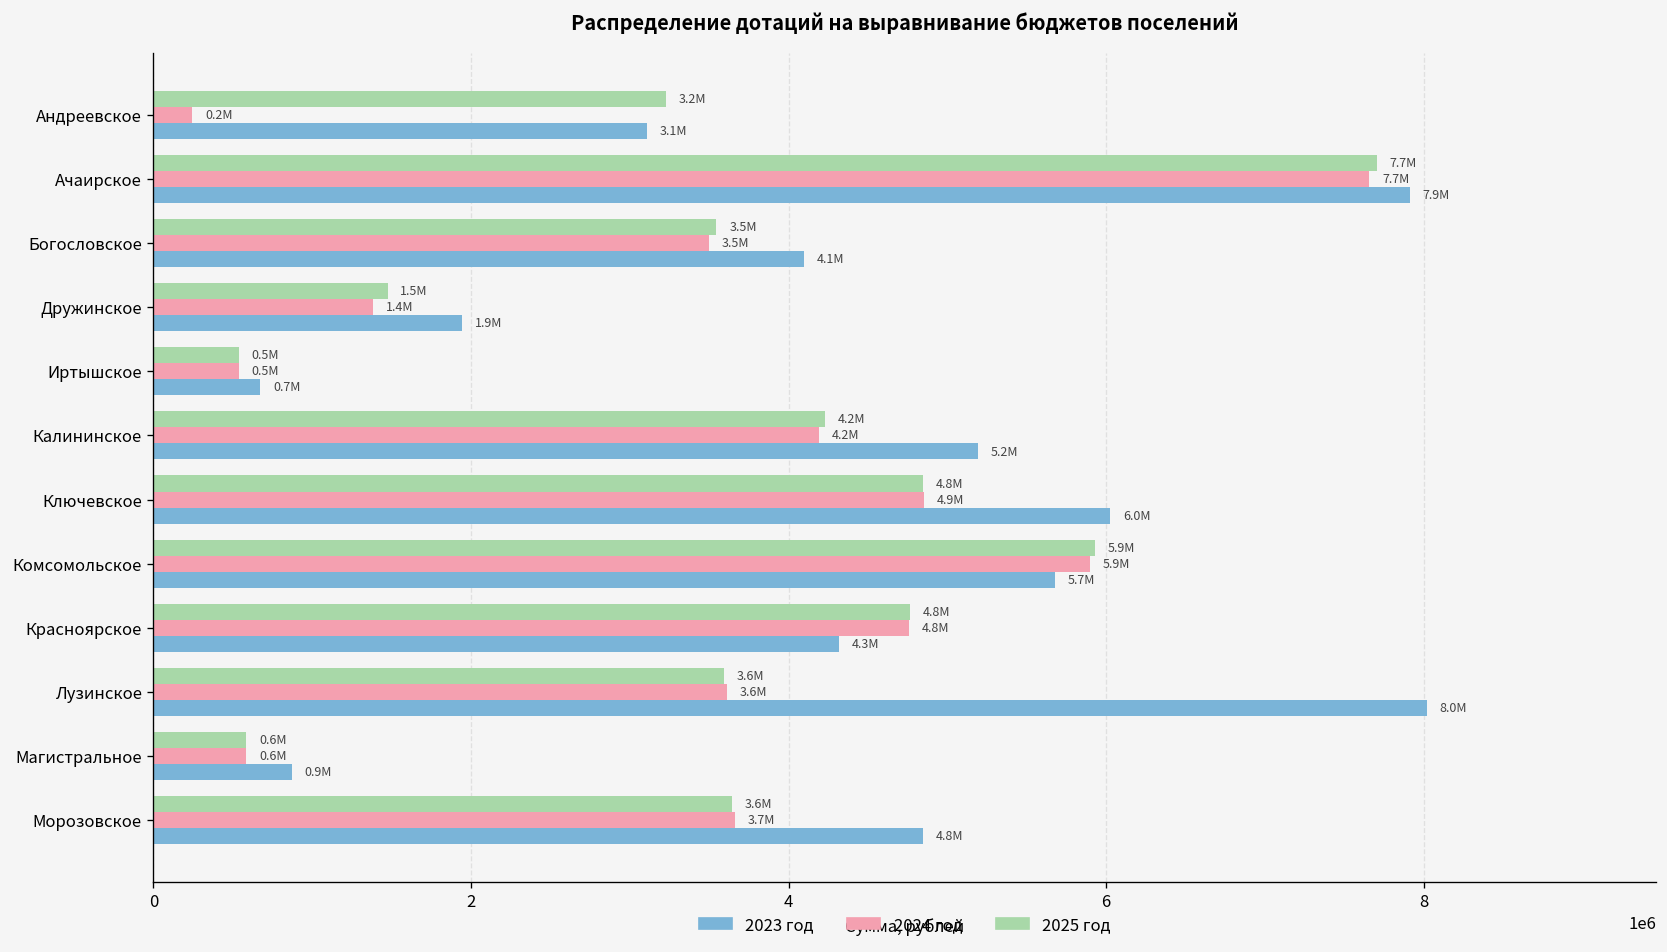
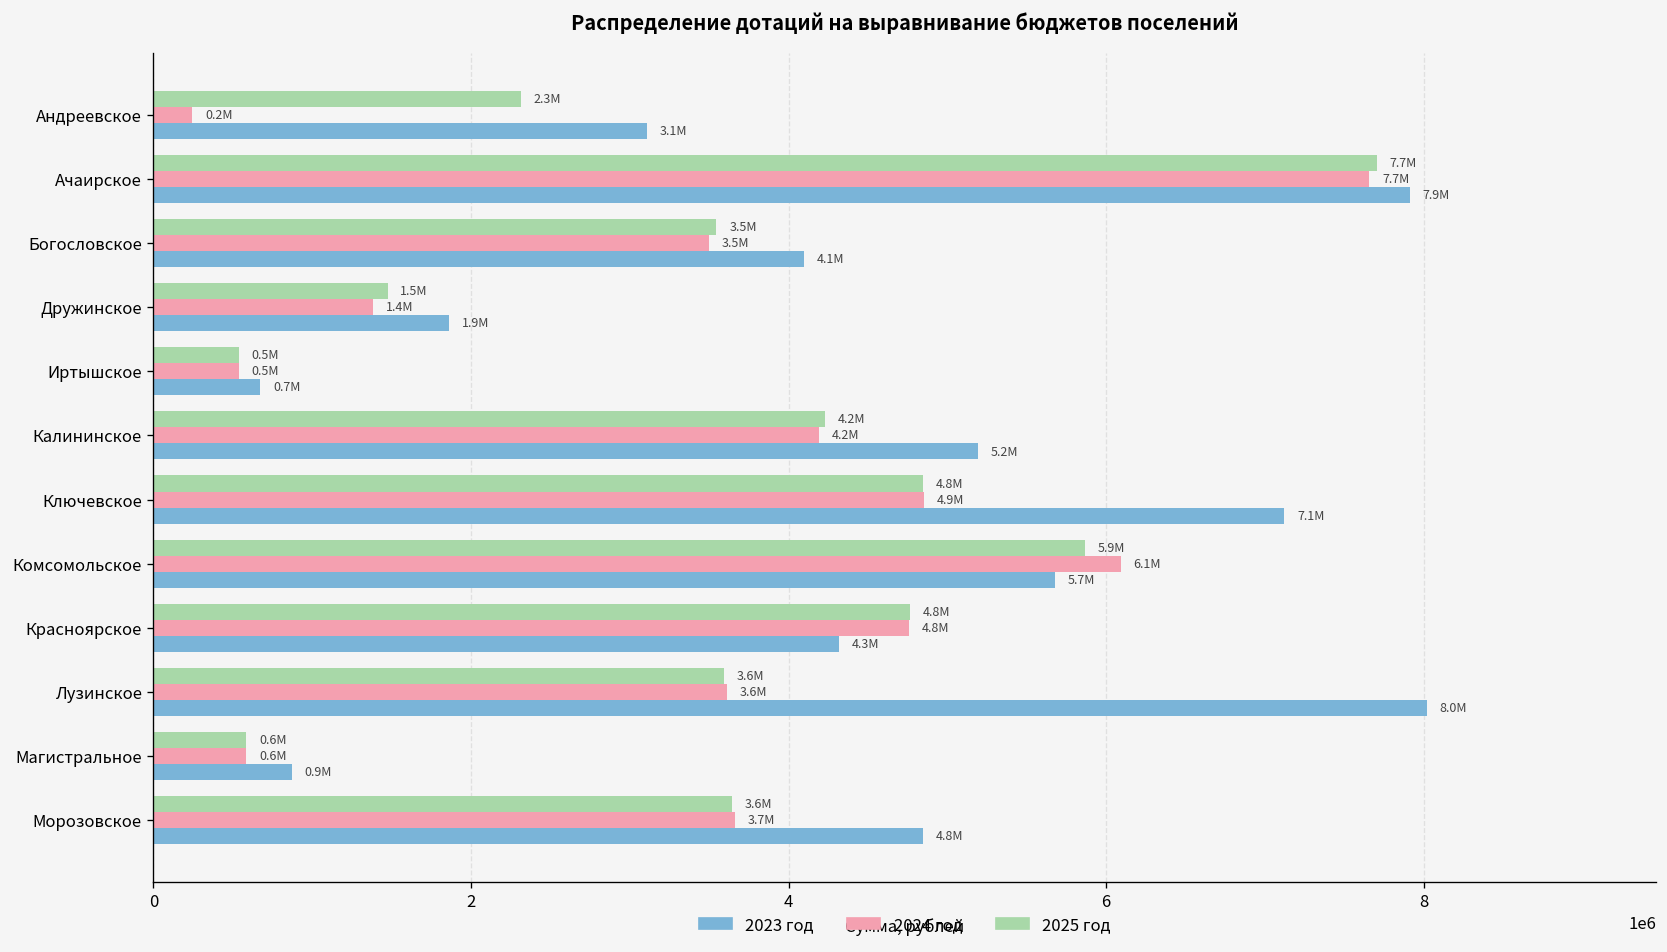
  {
    "2023 год": {
      "Андреевское": "3.1M",
      "Ачаирское": "7.9M",
      "Богословское": "4.1M",
-     "Дружинское": "1950000",
+     "Дружинское": "1860000",
      "Иртышское": "0.7M",
      "Калининское": "5.2M",
-     "Ключевское": "6.0M",
+     "Ключевское": "7.1M",
      "Комсомольское": "5.7M",
      "Красноярское": "4.3M",
      "Лузинское": "8.0M",
      "Магистральное": "0.9M",
      "Морозовское": "4.8M"
    },
    "2024 год": {
      "Андреевское": "0.2M",
      "Дружинское": "1.4M",
      "Иртышское": "0.5M",
      "Калининское": "4.2M",
      "Ключевское": "4.9M",
-     "Комсомольское": "5.9M",
+     "Комсомольское": "6.1M",
      "Красноярское": "4.8M",
      "Лузинское": "3.6M",
      "Магистральное": "0.6M",
      "Морозовское": "3.7M"
    },
    "2025 год": {
-     "Андреевское": "3.2M",
+     "Андреевское": "2.3M",
      "Ачаирское": "7.7M",
      "Богословское": "3.5M",
      "Дружинское": "1.5M",
      "Иртышское": "0.5M",
      "Калининское": "4.2M",
      "Ключевское": "4.8M",
-     "Комсомольское": "5930000",
+     "Комсомольское": "5870000",
      "Красноярское": "4.8M",
      "Лузинское": "3.6M",
      "Магистральное": "0.6M",
      "Морозовское": "3.6M"
    }
  }
